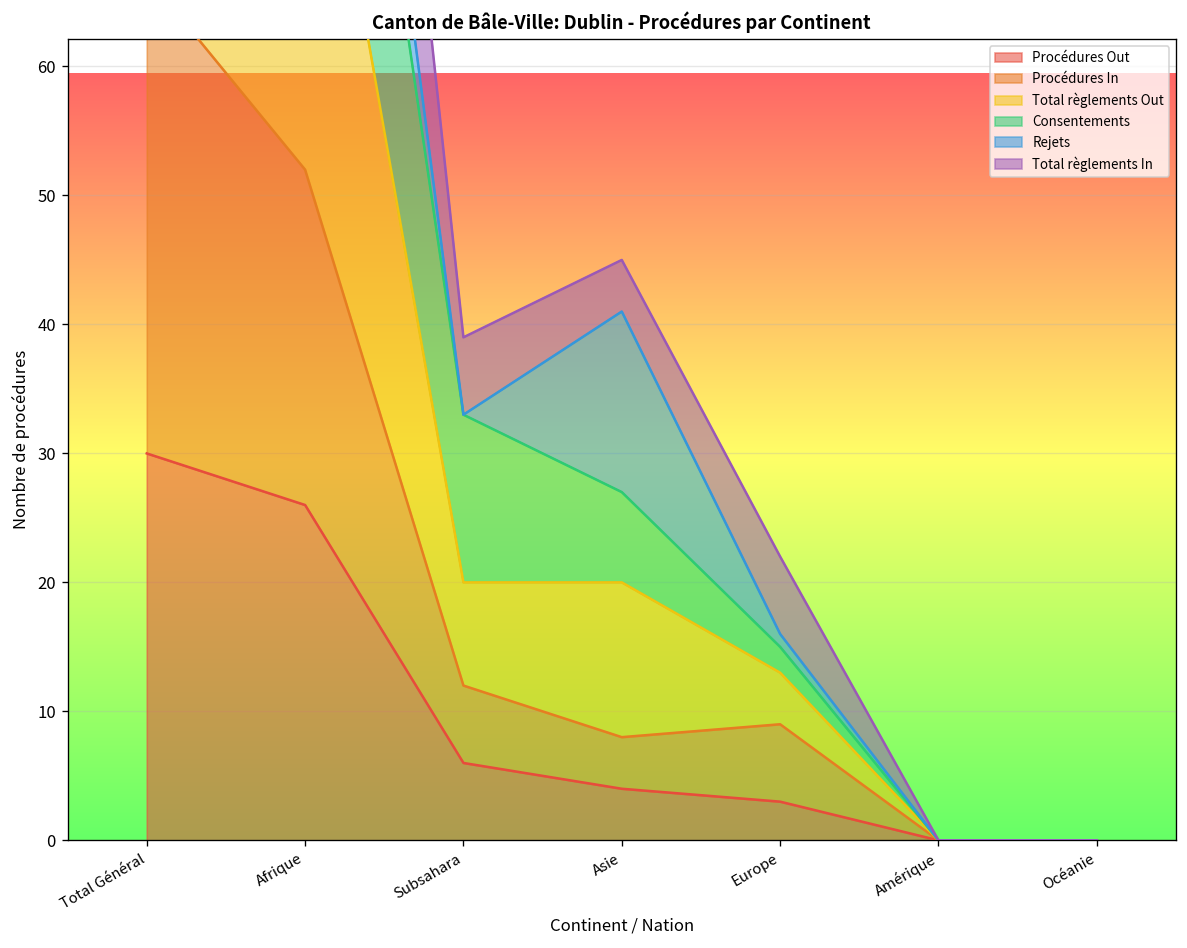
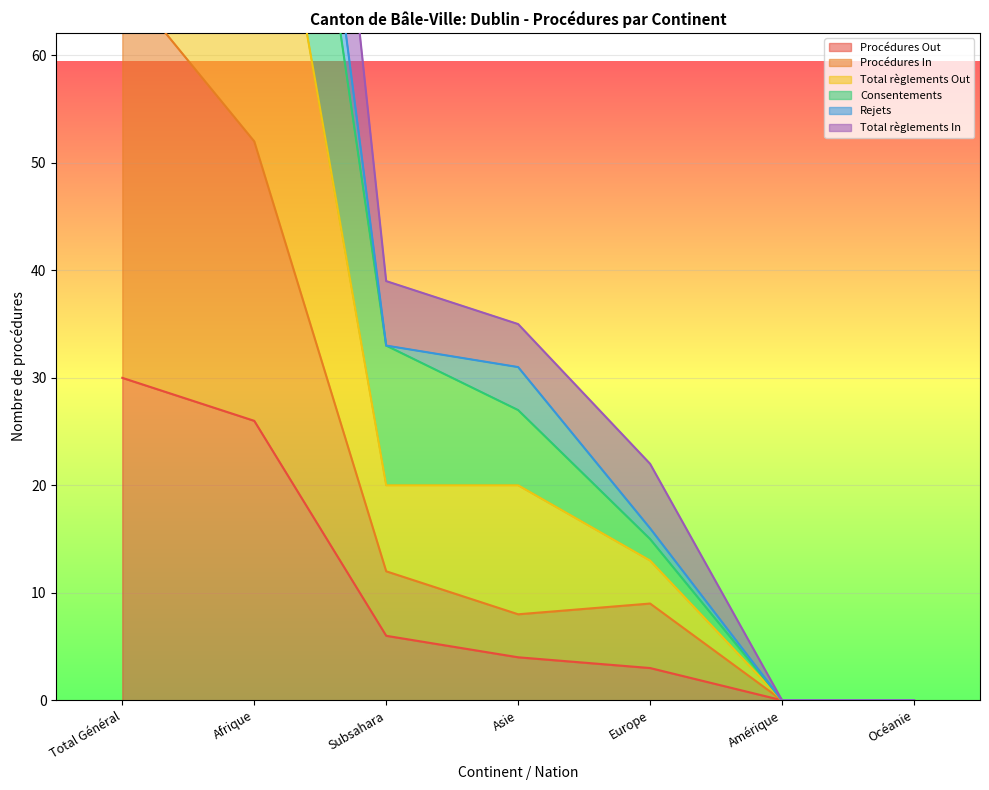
  {
    "Total règlements Out": {
      "Subsahara": 8,
      "Asie": 12,
      "Europe": 4
    },
    "Consentements": {
      "Asie": 7,
      "Europe": 2
    },
    "Rejets": {
-     "Asie": 14,
+     "Asie": 4,
      "Europe": 1
    },
    "Total règlements In": {
      "Subsahara": 6,
      "Asie": 4,
      "Europe": 6
    }
  }
